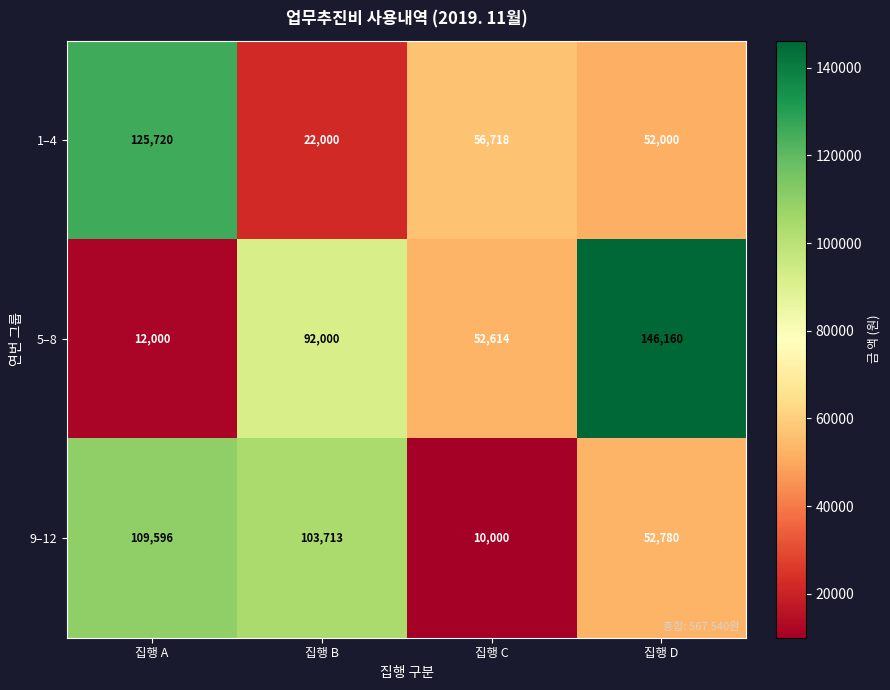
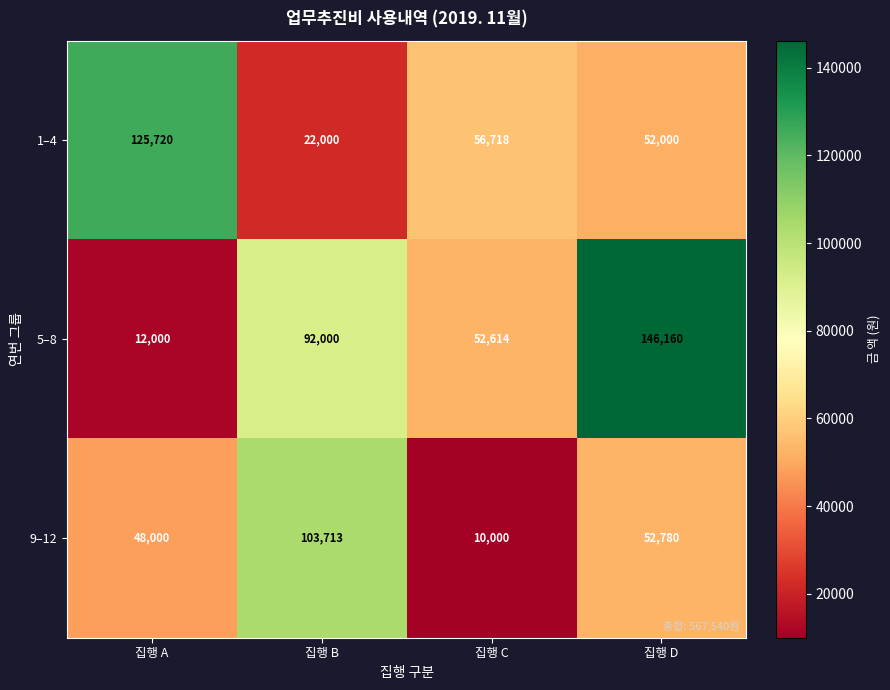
  {
    "1–4": {
      "집행 A": "125,720",
      "집행 B": "22,000",
      "집행 C": "56,718",
      "집행 D": "52,000"
    },
    "5–8": {
      "집행 A": "12,000",
      "집행 B": "92,000",
      "집행 C": "52,614",
      "집행 D": "146,160"
    },
    "9–12": {
-     "집행 A": "109,596",
+     "집행 A": "48,000",
      "집행 B": "103,713",
      "집행 C": "10,000"
    }
  }
